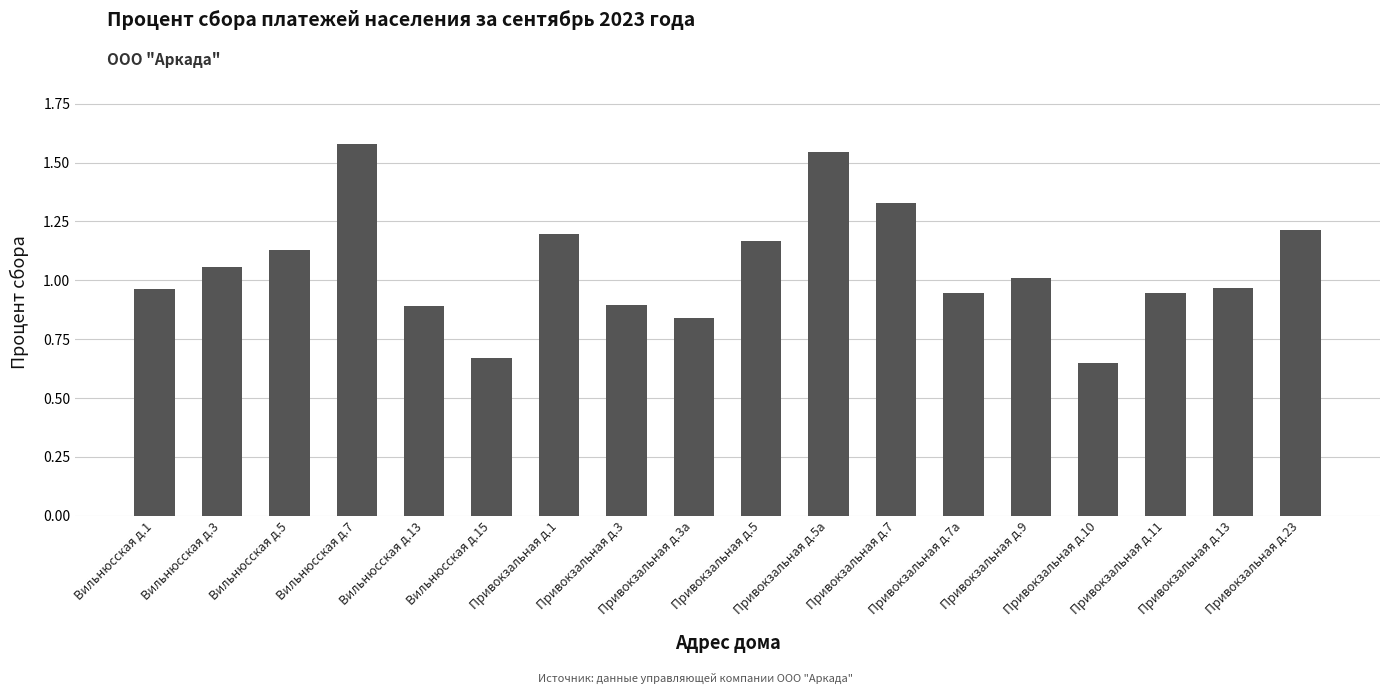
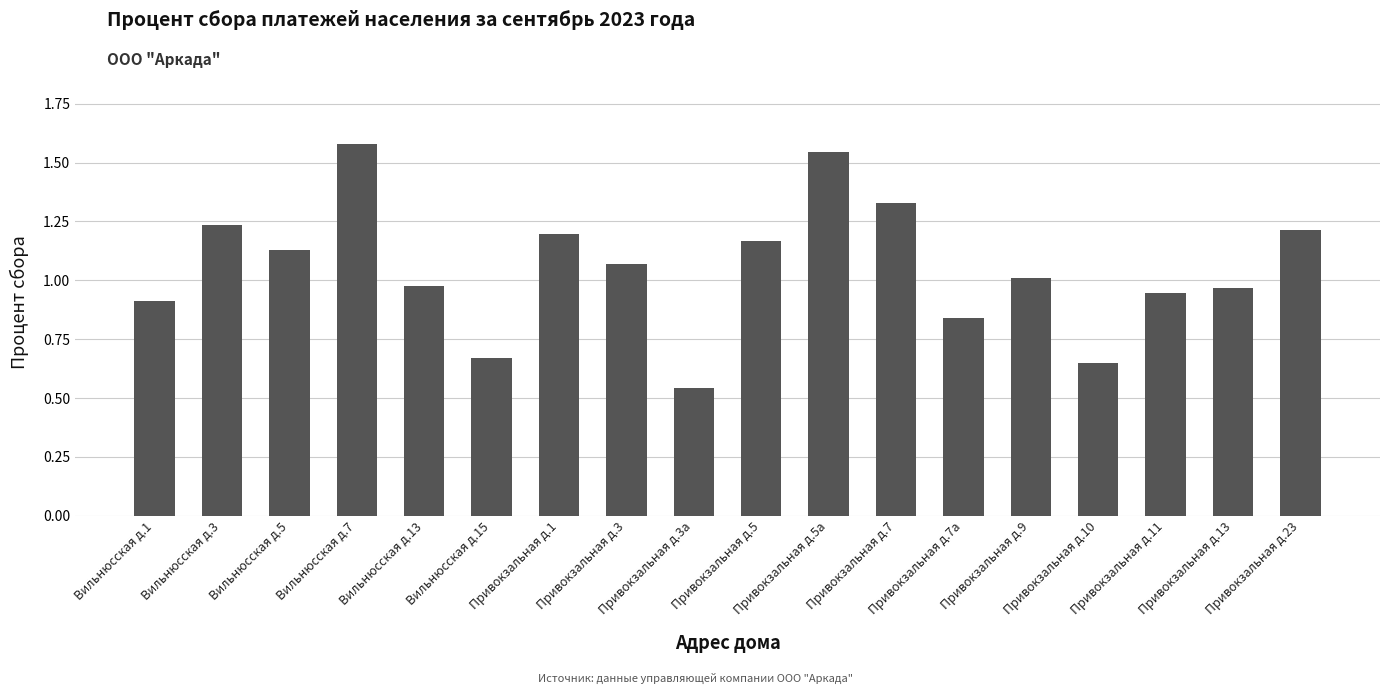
  {
-   "Вильнюсская д.1": 0.96,
-   "Вильнюсская д.3": 1.06,
+   "Вильнюсская д.1": 0.91,
+   "Вильнюсская д.3": 1.24,
    "Вильнюсская д.5": 1.13,
    "Вильнюсская д.7": 1.58,
-   "Вильнюсская д.13": 0.89,
+   "Вильнюсская д.13": 0.98,
    "Вильнюсская д.15": 0.67,
    "Привокзальная д.1": 1.19,
-   "Привокзальная д.3": 0.90,
-   "Привокзальная д.3а": 0.84,
+   "Привокзальная д.3": 1.07,
+   "Привокзальная д.3а": 0.54,
    "Привокзальная д.5": 1.17,
    "Привокзальная д.5а": 1.55,
    "Привокзальная д.7": 1.33,
-   "Привокзальная д.7а": 0.94,
+   "Привокзальная д.7а": 0.84,
    "Привокзальная д.9": 1.01,
    "Привокзальная д.10": 0.65,
    "Привокзальная д.11": 0.95,
    "Привокзальная д.13": 0.97,
    "Привокзальная д.23": 1.21
  }
